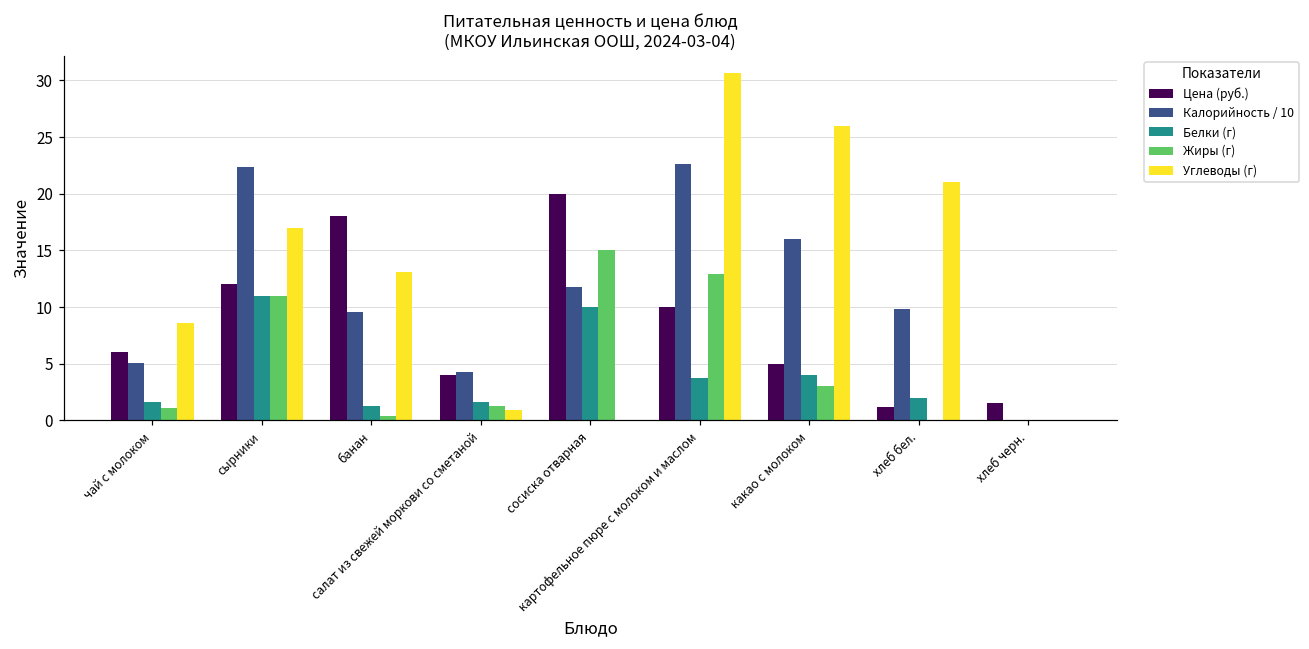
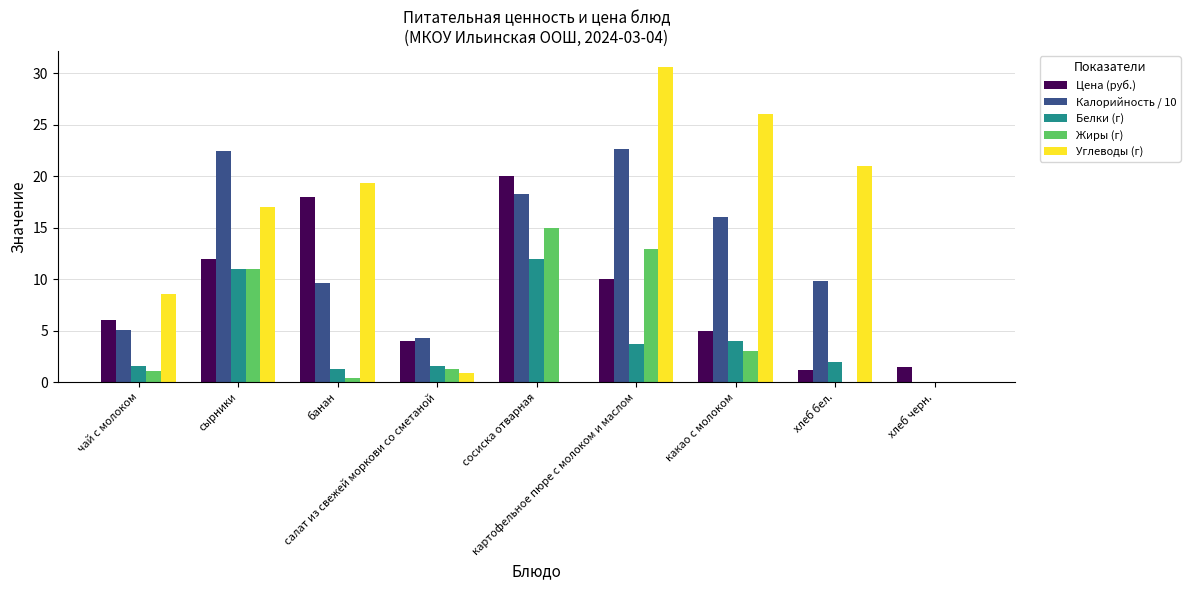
  {
    "Цена (руб.)": {
      "чай с молоком": 6.0,
      "сырники": 12.0,
      "банан": 18.0,
      "салат из свежей моркови со сметаной": 4.0,
      "сосиска отварная": 20.0,
      "картофельное пюре с молоком и маслом": 10.0,
      "какао с молоком": 5.0,
      "хлеб бел.": 1.2,
      "хлеб черн.": 1.5
    },
    "Калорийность / 10": {
      "чай с молоком": 5.1,
      "сырники": 22.4,
      "банан": 9.6,
      "салат из свежей моркови со сметаной": 4.3,
-     "сосиска отварная": 11.8,
+     "сосиска отварная": 18.3,
      "картофельное пюре с молоком и маслом": 22.6,
      "какао с молоком": 16.0,
      "хлеб бел.": 9.8,
      "хлеб черн.": 0.0
    },
    "Белки (г)": {
      "чай с молоком": 1.6,
      "сырники": 11,
      "банан": 1.3,
      "салат из свежей моркови со сметаной": 1.6,
-     "сосиска отварная": 10,
+     "сосиска отварная": 12,
      "картофельное пюре с молоком и маслом": 3.7,
      "какао с молоком": 4,
      "хлеб бел.": 2,
      "хлеб черн.": 0
    },
    "Жиры (г)": {
      "чай с молоком": 1.1,
      "сырники": 11.0,
      "банан": 0.4,
      "салат из свежей моркови со сметаной": 1.3,
      "сосиска отварная": 15.0,
      "картофельное пюре с молоком и маслом": 12.9,
      "какао с молоком": 3.0,
      "хлеб бел.": 0.0,
      "хлеб черн.": 0.0
    },
    "Углеводы (г)": {
      "чай с молоком": 8.6,
      "сырники": 17.0,
-     "банан": 13.1,
+     "банан": 19.3,
      "салат из свежей моркови со сметаной": 0.9,
      "сосиска отварная": 0.0,
      "картофельное пюре с молоком и маслом": 30.6,
      "какао с молоком": 26.0,
      "хлеб бел.": 21.0,
      "хлеб черн.": 0.0
    }
  }
